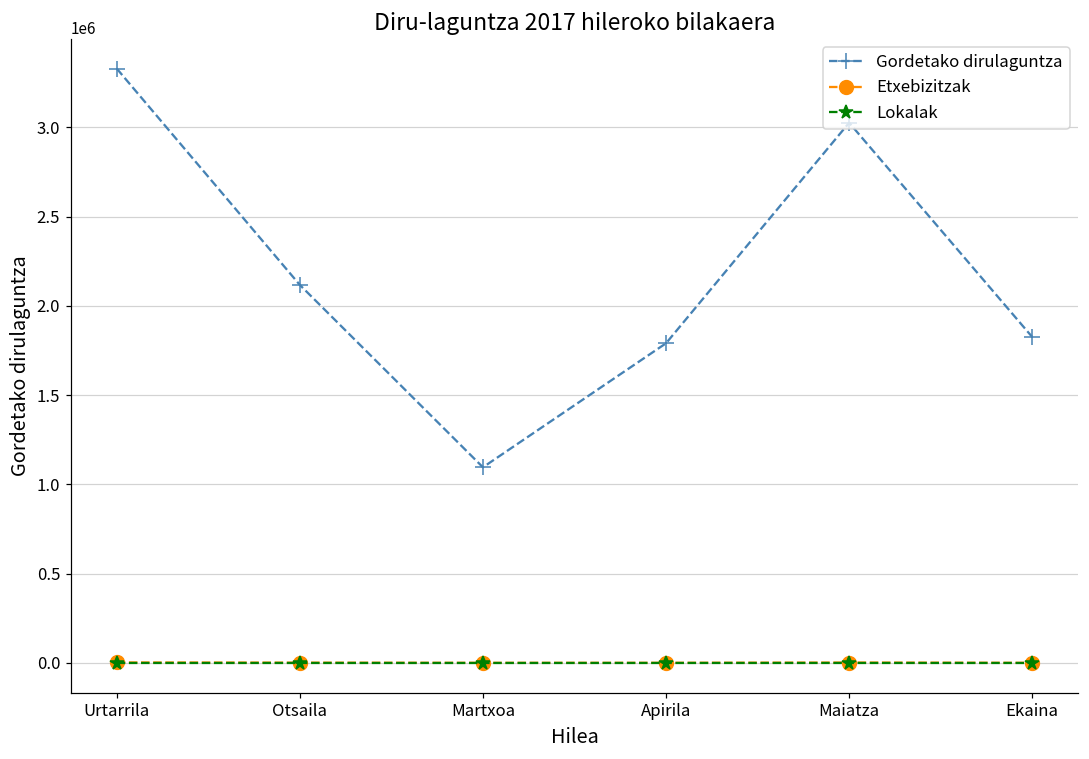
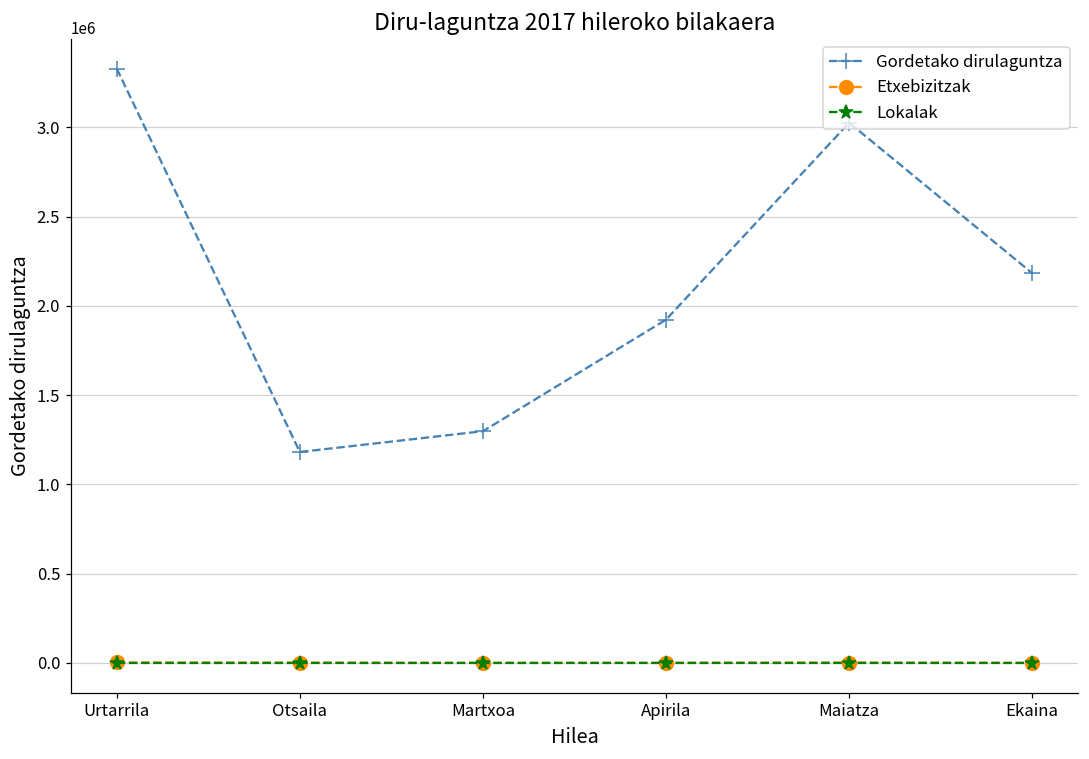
  {
    "Gordetako dirulaguntza": {
      "Urtarrila": 3330000,
-     "Otsaila": 2120000,
-     "Martxoa": 1100000,
-     "Apirila": 1790000,
-     "Ekaina": 1830000
+     "Otsaila": 1180000,
+     "Martxoa": 1300000,
+     "Apirila": 1920000,
+     "Ekaina": 2180000
    }
  }
